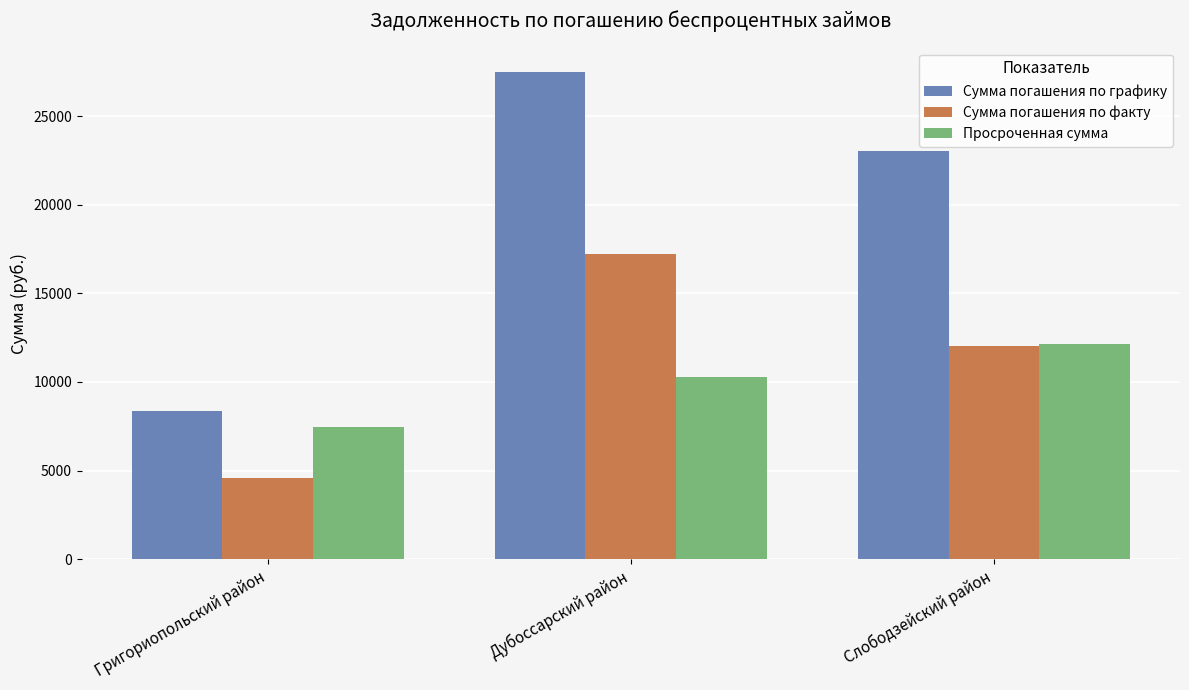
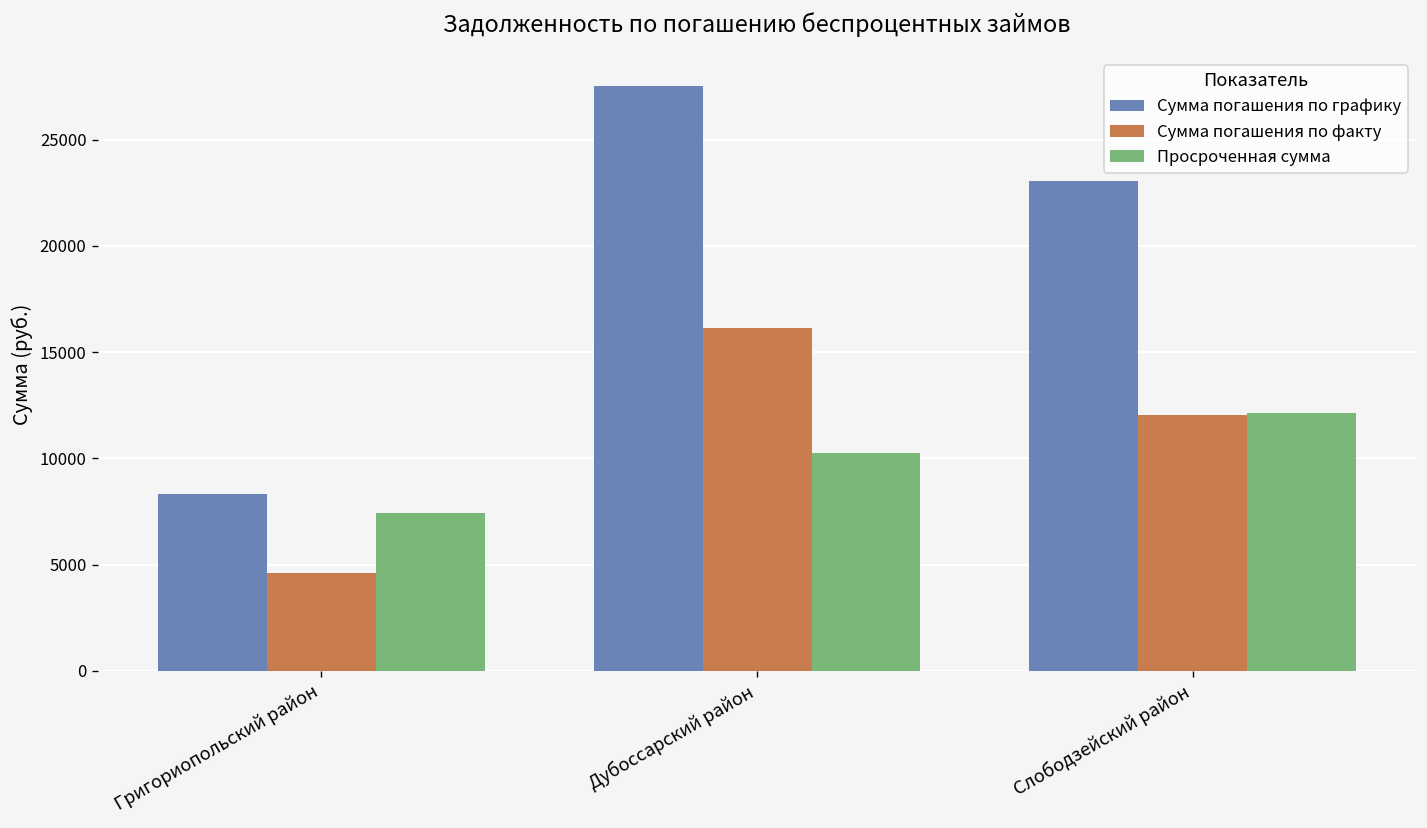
  {
    "Сумма погашения по графику": {
      "Григориопольский район": 8300,
      "Дубоссарский район": 27500,
      "Слободзейский район": 23000
    },
    "Сумма погашения по факту": {
      "Григориопольский район": 4600,
-     "Дубоссарский район": 17200,
+     "Дубоссарский район": 16100,
      "Слободзейский район": 12000
    },
    "Просроченная сумма": {
      "Григориопольский район": 7400,
      "Дубоссарский район": 10300,
      "Слободзейский район": 12100
    }
  }
